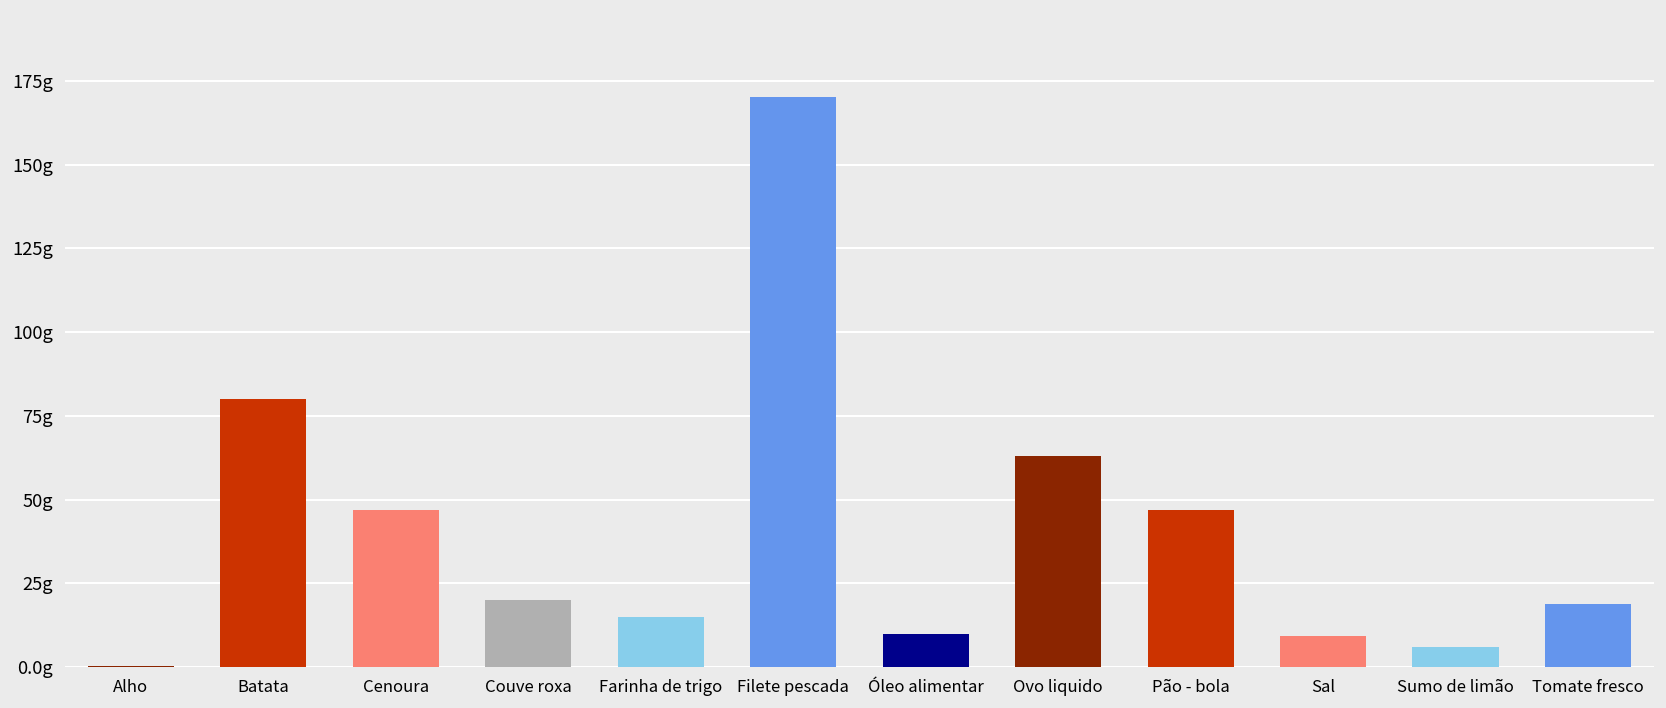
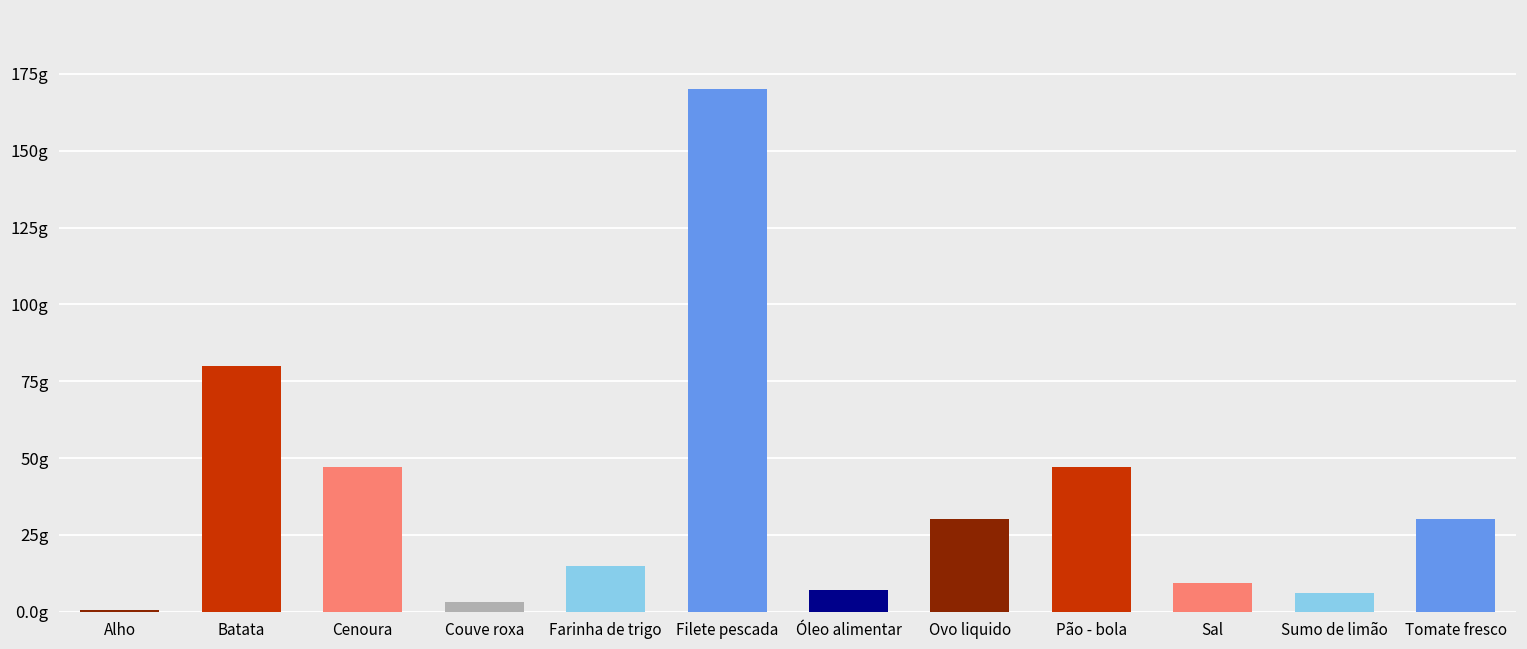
  {
    "Batata": "80g",
    "Cenoura": "47g",
-   "Couve roxa": "20g",
+   "Couve roxa": "3g",
    "Farinha de trigo": "15g",
    "Filete pescada": "170g",
-   "Óleo alimentar": "10g",
-   "Ovo liquido": "63g",
+   "Óleo alimentar": "7g",
+   "Ovo liquido": "30g",
    "Pão - bola": "47g",
    "Sal": "9g",
    "Sumo de limão": "6g",
-   "Tomate fresco": "19g"
+   "Tomate fresco": "30g"
  }
